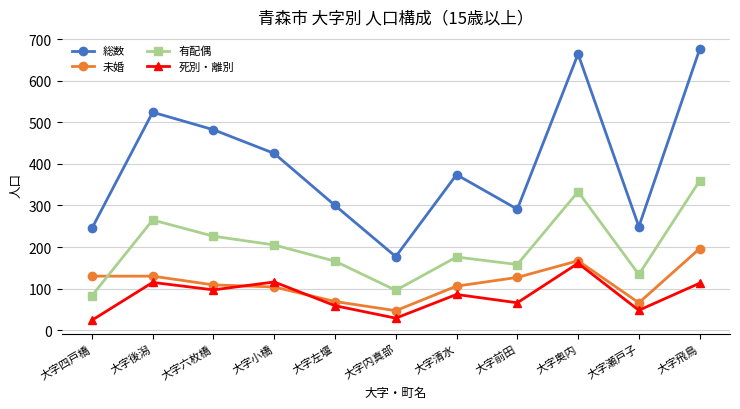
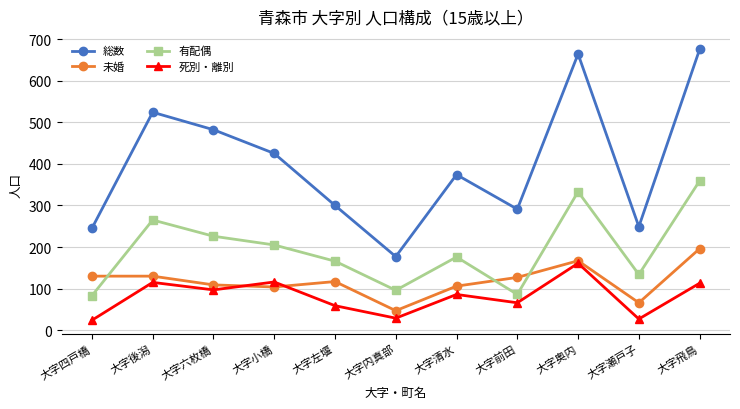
  {
    "総数": {
      "大字四戸橋": 250,
      "大字後潟": 520,
      "大字六枚橋": 480,
      "大字小橋": 430,
      "大字左堰": 300,
      "大字内真部": 180,
      "大字清水": 370,
      "大字前田": 290,
      "大字奥内": 660,
      "大字瀬戸子": 250,
      "大字飛鳥": 680
    },
    "未婚": {
      "大字四戸橋": 130,
      "大字後潟": 130,
      "大字六枚橋": 110,
      "大字小橋": 100,
-     "大字左堰": 70,
+     "大字左堰": 120,
      "大字内真部": 50,
      "大字清水": 110,
      "大字前田": 130,
      "大字瀬戸子": 70,
      "大字飛鳥": 200
    },
    "有配偶": {
      "大字四戸橋": 80,
      "大字後潟": 270,
      "大字六枚橋": 230,
      "大字小橋": 210,
      "大字左堰": 170,
      "大字内真部": 100,
      "大字清水": 180,
-     "大字前田": 160,
+     "大字前田": 90,
      "大字奥内": 330,
      "大字瀬戸子": 130,
      "大字飛鳥": 360
    },
    "死別・離別": {
      "大字四戸橋": 20,
      "大字後潟": 120,
      "大字六枚橋": 100,
      "大字小橋": 120,
      "大字左堰": 60,
      "大字内真部": 30,
      "大字清水": 90,
      "大字前田": 70,
-     "大字瀬戸子": 50,
+     "大字瀬戸子": 30,
      "大字飛鳥": 110
    }
  }
